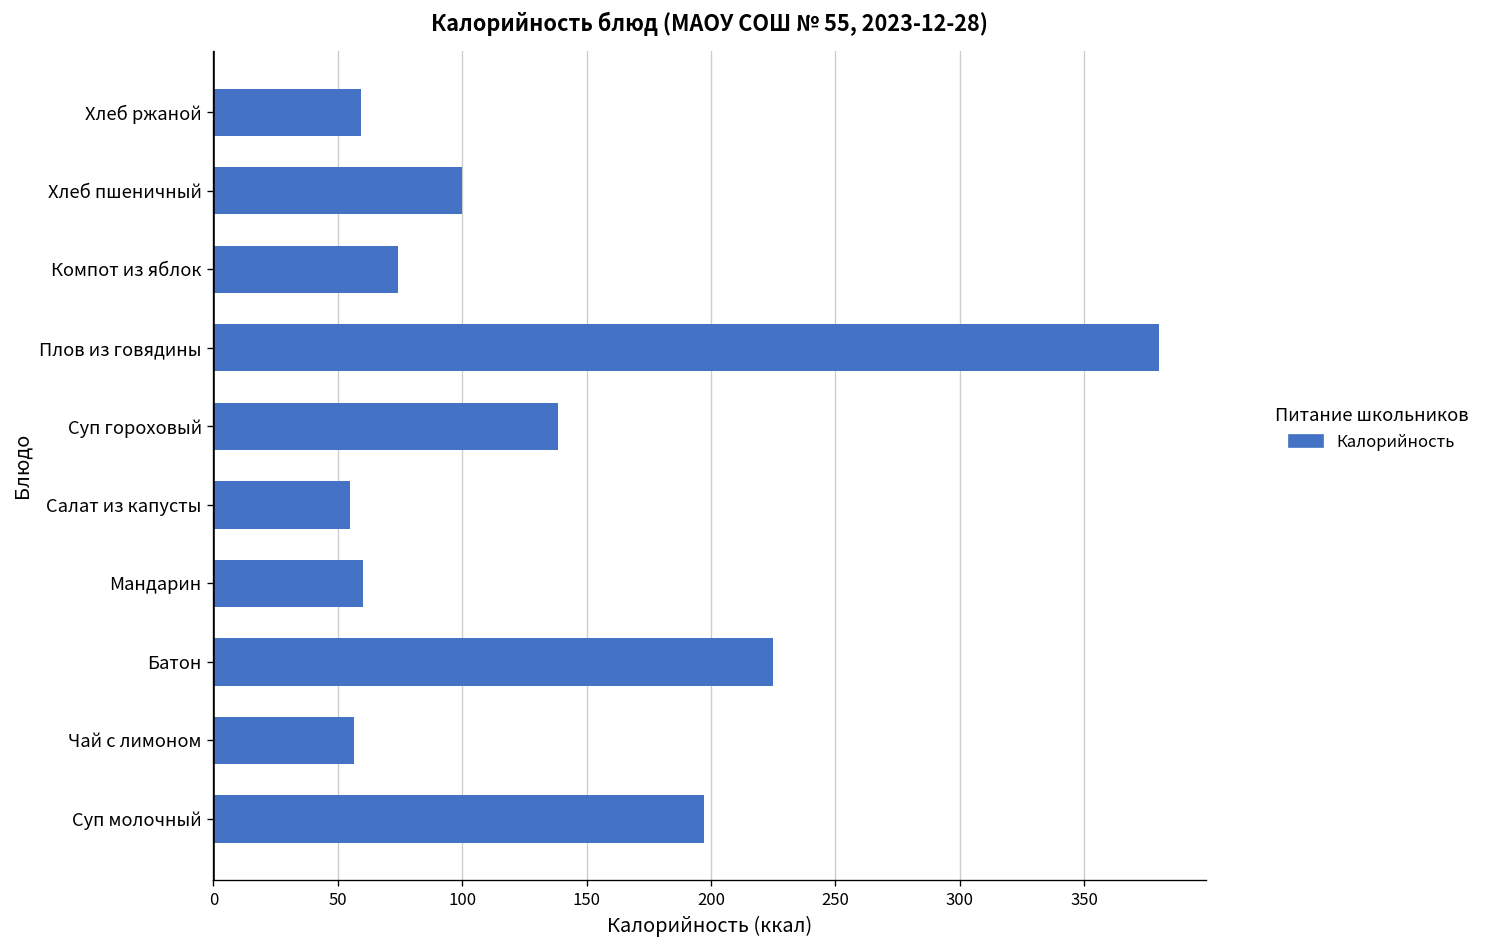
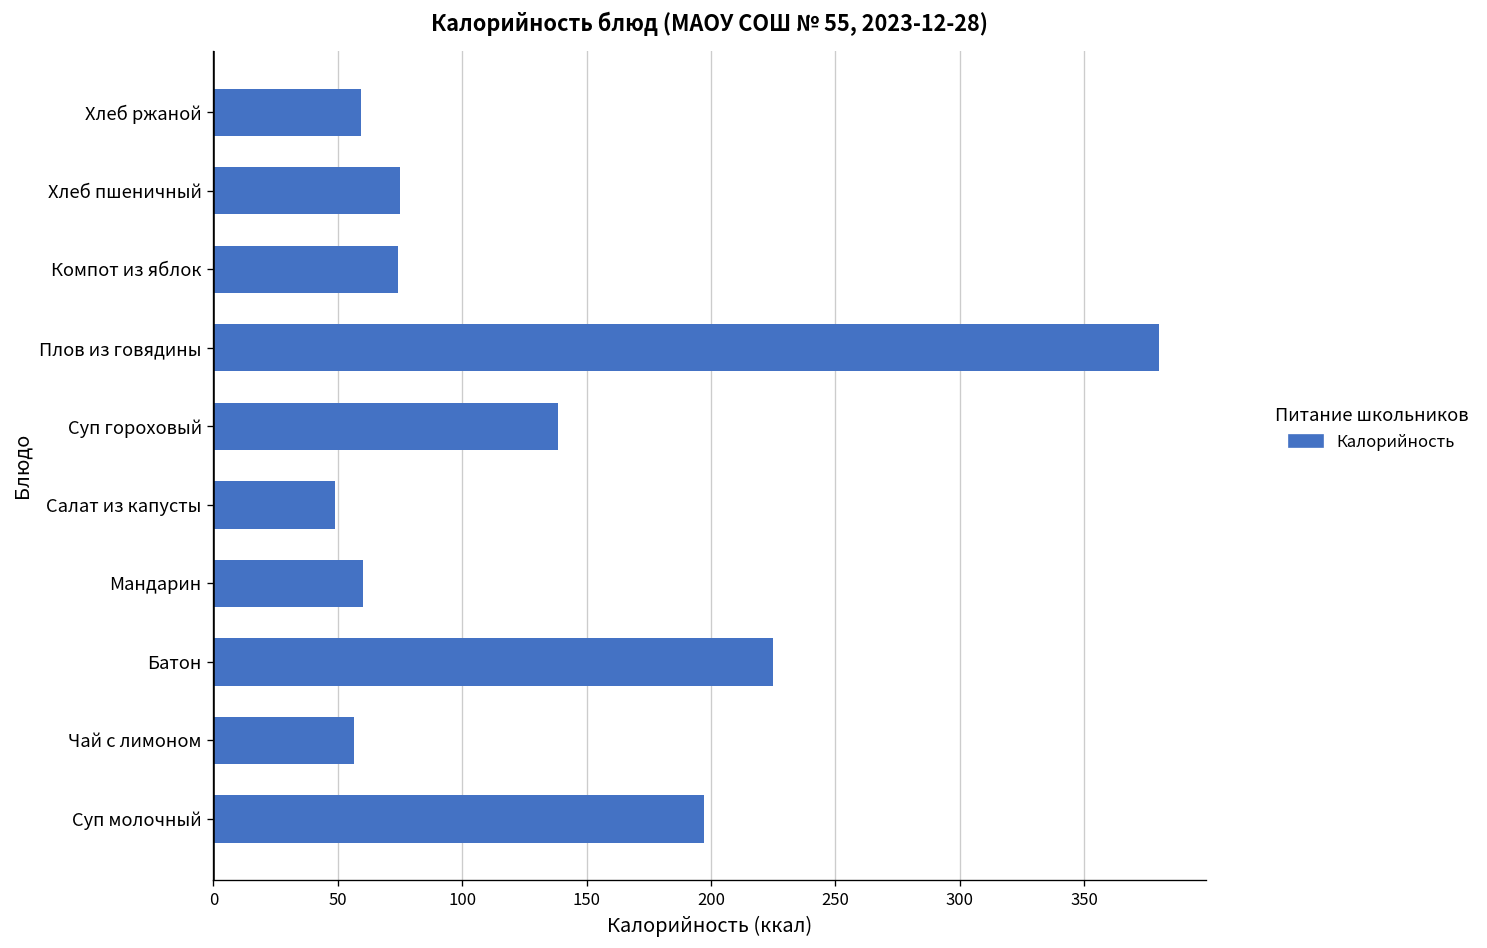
  {
    "Хлеб ржаной": 59,
-   "Хлеб пшеничный": 100,
+   "Хлеб пшеничный": 75,
    "Компот из яблок": 74,
    "Плов из говядины": 380,
    "Суп гороховый": 139,
-   "Салат из капусты": 55,
+   "Салат из капусты": 49,
    "Мандарин": 60,
    "Батон": 225,
    "Чай с лимоном": 56,
    "Суп молочный": 197
  }
